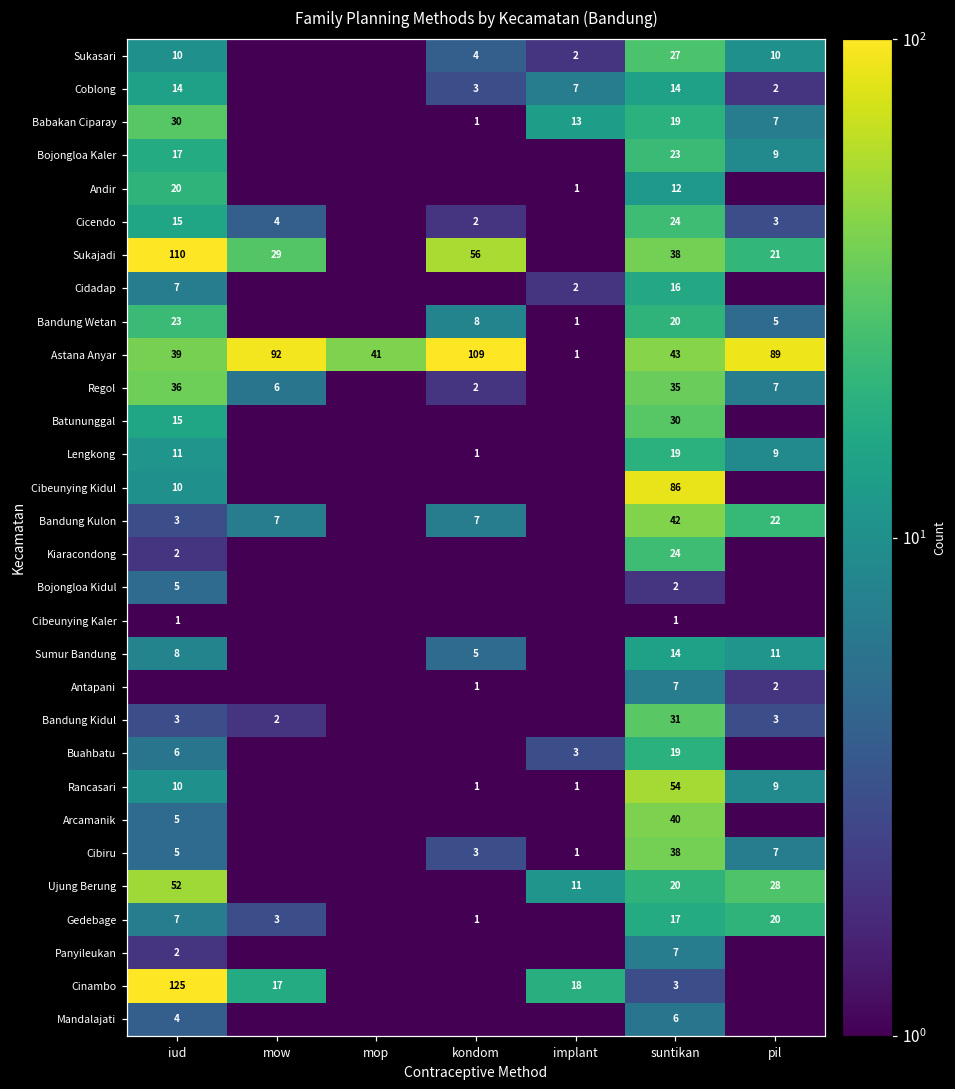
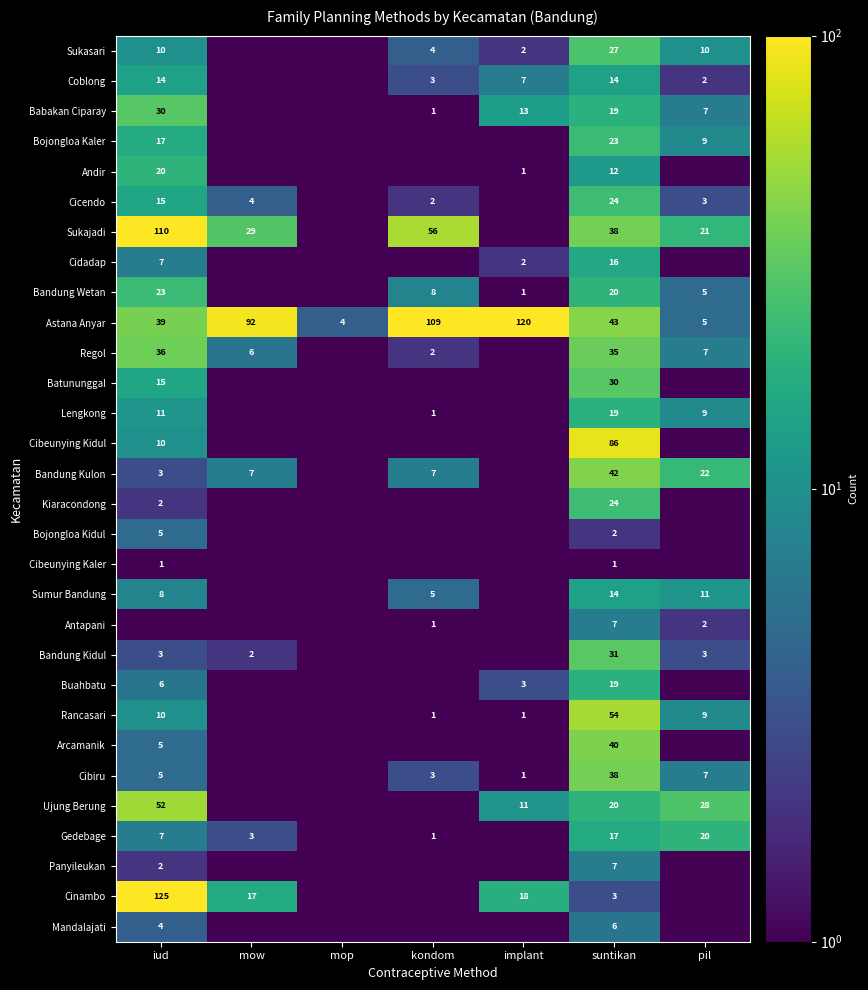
  {
    "Sukasari": {
      "iud": 10,
      "kondom": 4,
      "implant": 2,
      "suntikan": 27,
      "pil": 10
    },
    "Coblong": {
      "iud": 14,
      "kondom": 3,
      "implant": 7,
      "suntikan": 14,
      "pil": 2
    },
    "Babakan Ciparay": {
      "iud": 30,
      "kondom": 1,
      "implant": 13,
      "suntikan": 19,
      "pil": 7
    },
    "Bojongloa Kaler": {
      "iud": 17,
      "suntikan": 23,
      "pil": 9
    },
    "Andir": {
      "iud": 20,
      "implant": 1,
      "suntikan": 12
    },
    "Cicendo": {
      "iud": 15,
      "mow": 4,
      "kondom": 2,
      "suntikan": 24,
      "pil": 3
    },
    "Sukajadi": {
      "iud": 110,
      "mow": 29,
      "kondom": 56,
      "suntikan": 38,
      "pil": 21
    },
    "Cidadap": {
      "iud": 7,
      "implant": 2,
      "suntikan": 16
    },
    "Bandung Wetan": {
      "iud": 23,
      "kondom": 8,
      "implant": 1,
      "suntikan": 20,
      "pil": 5
    },
    "Astana Anyar": {
      "iud": 39,
      "mow": 92,
-     "mop": 41,
+     "mop": 4,
      "kondom": 109,
-     "implant": 1,
+     "implant": 120,
      "suntikan": 43,
-     "pil": 89
+     "pil": 5
    },
    "Regol": {
      "iud": 36,
      "mow": 6,
      "kondom": 2,
      "suntikan": 35,
      "pil": 7
    },
    "Batununggal": {
      "iud": 15,
      "suntikan": 30
    },
    "Lengkong": {
      "iud": 11,
      "kondom": 1,
      "suntikan": 19,
      "pil": 9
    },
    "Cibeunying Kidul": {
      "iud": 10,
      "suntikan": 86
    },
    "Bandung Kulon": {
      "iud": 3,
      "mow": 7,
      "kondom": 7,
      "suntikan": 42,
      "pil": 22
    },
    "Kiaracondong": {
      "iud": 2,
      "suntikan": 24
    },
    "Bojongloa Kidul": {
      "iud": 5,
      "suntikan": 2
    },
    "Cibeunying Kaler": {
      "iud": 1,
      "suntikan": 1
    },
    "Sumur Bandung": {
      "iud": 8,
      "kondom": 5,
      "suntikan": 14,
      "pil": 11
    },
    "Antapani": {
      "kondom": 1,
      "suntikan": 7,
      "pil": 2
    },
    "Bandung Kidul": {
      "iud": 3,
      "mow": 2,
      "suntikan": 31,
      "pil": 3
    },
    "Buahbatu": {
      "iud": 6,
      "implant": 3,
      "suntikan": 19
    },
    "Rancasari": {
      "iud": 10,
      "kondom": 1,
      "implant": 1,
      "suntikan": 54,
      "pil": 9
    },
    "Arcamanik": {
      "iud": 5,
      "suntikan": 40
    },
    "Cibiru": {
      "iud": 5,
      "kondom": 3,
      "implant": 1,
      "suntikan": 38,
      "pil": 7
    },
    "Ujung Berung": {
      "iud": 52,
      "implant": 11,
      "suntikan": 20,
      "pil": 28
    },
    "Gedebage": {
      "iud": 7,
      "mow": 3,
      "kondom": 1,
      "suntikan": 17,
      "pil": 20
    },
    "Panyileukan": {
      "iud": 2,
      "suntikan": 7
    },
    "Cinambo": {
      "iud": 125,
      "mow": 17,
      "implant": 18,
      "suntikan": 3
    },
    "Mandalajati": {
      "iud": 4,
      "suntikan": 6
    }
  }
